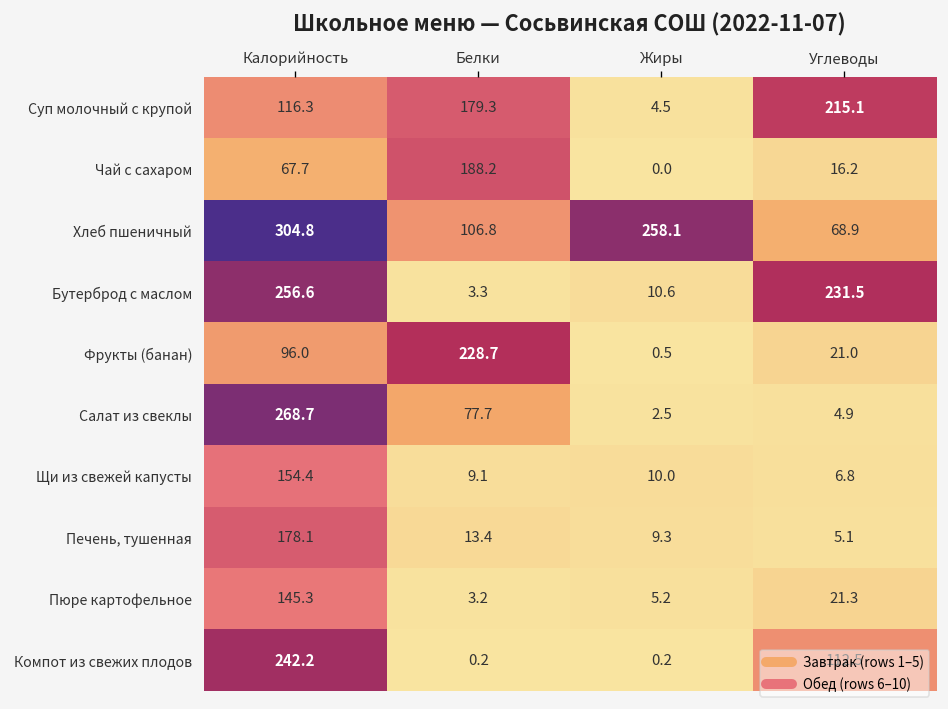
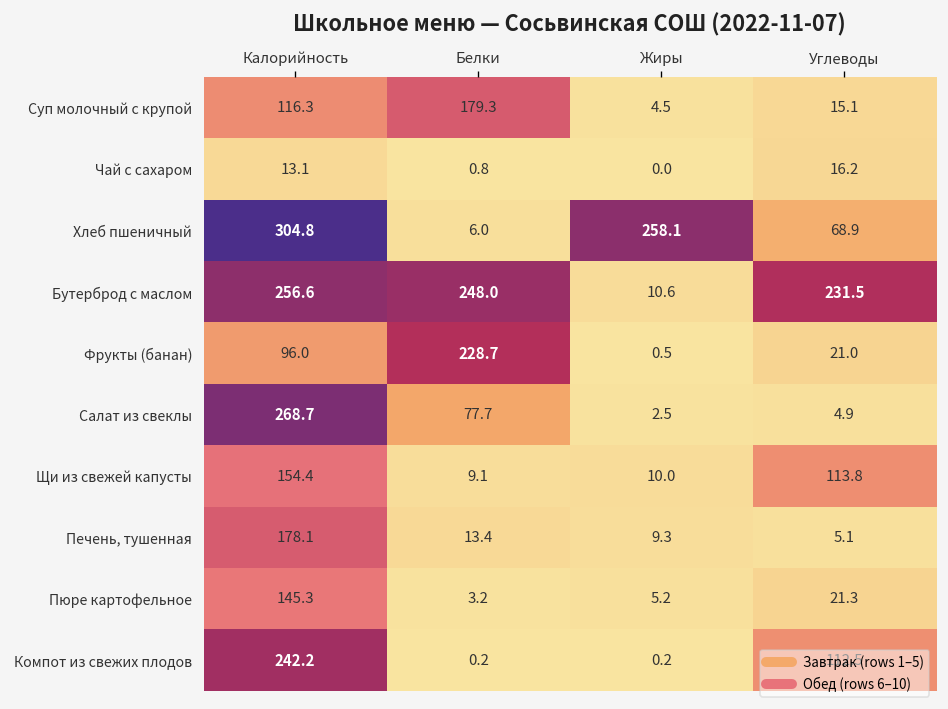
  {
    "Суп молочный с крупой": {
      "Калорийность": 116.3,
      "Белки": 179.3,
      "Жиры": 4.5,
-     "Углеводы": 215.1
+     "Углеводы": 15.1
    },
    "Чай с сахаром": {
-     "Калорийность": 67.7,
-     "Белки": 188.2,
+     "Калорийность": 13.1,
+     "Белки": 0.8,
      "Жиры": 0.0,
      "Углеводы": 16.2
    },
    "Хлеб пшеничный": {
      "Калорийность": 304.8,
-     "Белки": 106.8,
+     "Белки": 6.0,
      "Жиры": 258.1,
      "Углеводы": 68.9
    },
    "Бутерброд с маслом": {
      "Калорийность": 256.6,
-     "Белки": 3.3,
+     "Белки": 248.0,
      "Жиры": 10.6,
      "Углеводы": 231.5
    },
    "Фрукты (банан)": {
      "Калорийность": 96.0,
      "Белки": 228.7,
      "Жиры": 0.5,
      "Углеводы": 21.0
    },
    "Салат из свеклы": {
      "Калорийность": 268.7,
      "Белки": 77.7,
      "Жиры": 2.5,
      "Углеводы": 4.9
    },
    "Щи из свежей капусты": {
      "Калорийность": 154.4,
      "Белки": 9.1,
      "Жиры": 10.0,
-     "Углеводы": 6.8
+     "Углеводы": 113.8
    },
    "Печень, тушенная": {
      "Калорийность": 178.1,
      "Белки": 13.4,
      "Жиры": 9.3,
      "Углеводы": 5.1
    },
    "Пюре картофельное": {
      "Калорийность": 145.3,
      "Белки": 3.2,
      "Жиры": 5.2,
      "Углеводы": 21.3
    },
    "Компот из свежих плодов": {
      "Калорийность": 242.2,
      "Белки": 0.2,
      "Жиры": 0.2
    }
  }
